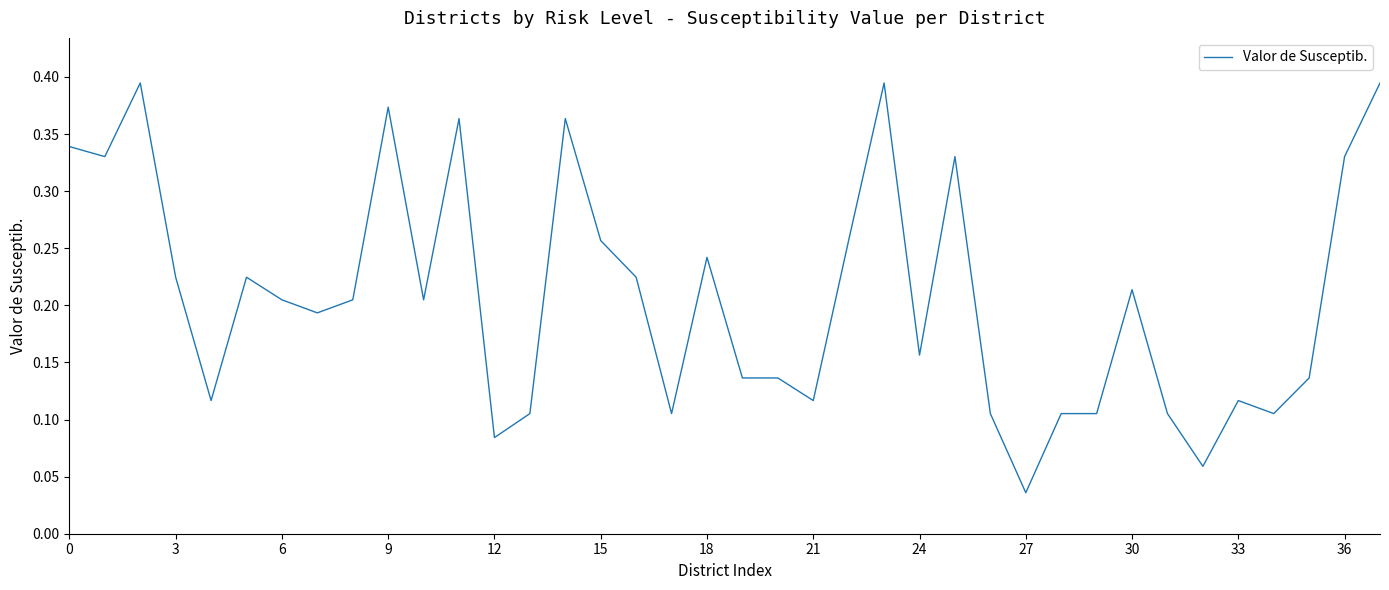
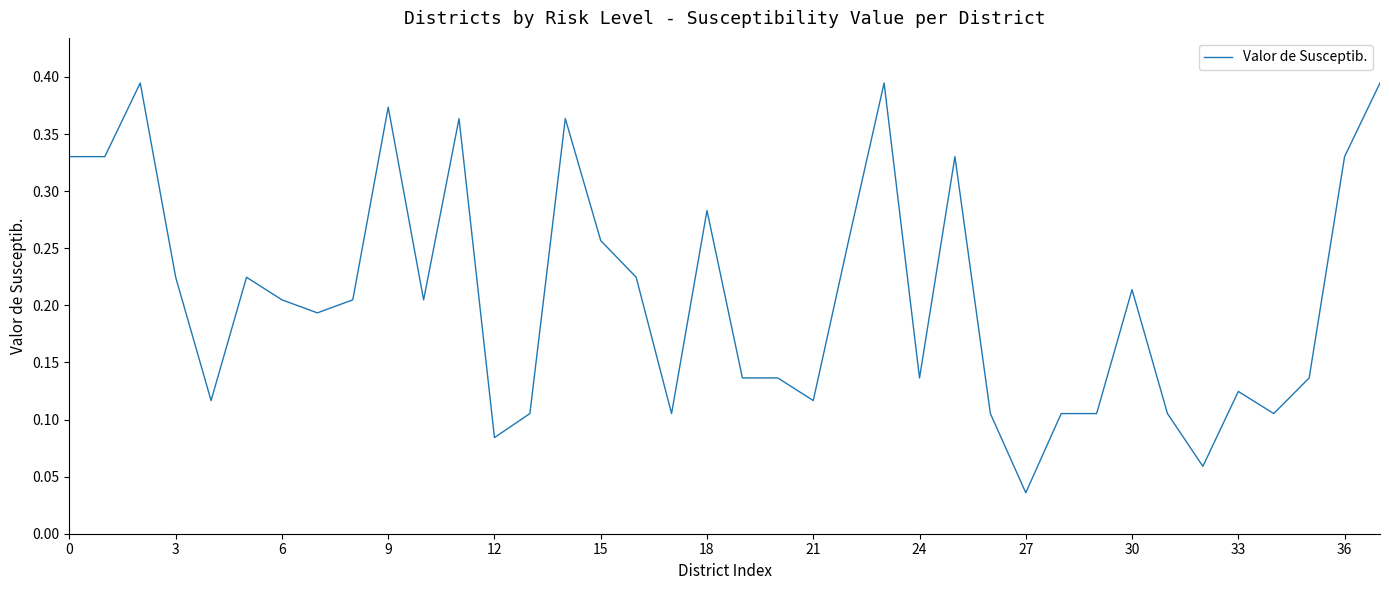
  {
-   "0": 0.339,
+   "0": 0.330,
    "3": 0.225,
    "6": 0.205,
    "9": 0.374,
    "12": 0.084,
    "15": 0.257,
-   "18": 0.242,
+   "18": 0.283,
    "21": 0.117,
-   "24": 0.156,
+   "24": 0.136,
    "27": 0.036,
    "30": 0.214,
-   "33": 0.117,
+   "33": 0.125,
    "36": 0.330
  }
